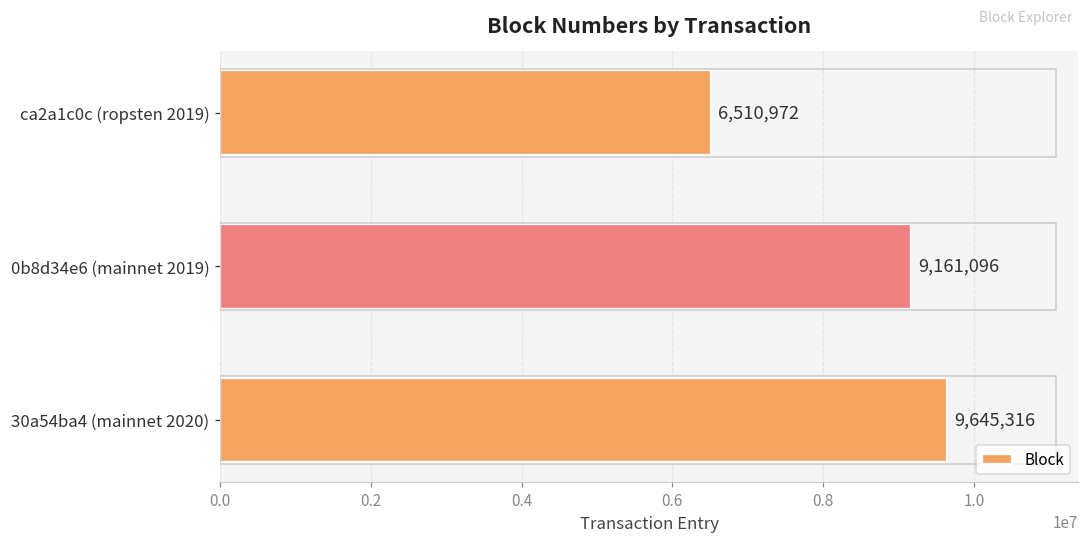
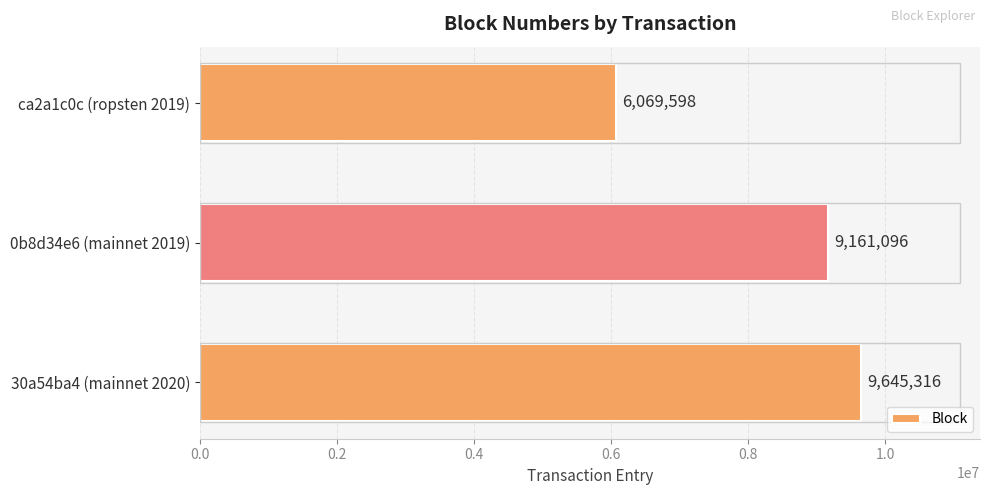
  {
-   "ca2a1c0c (ropsten 2019)": "6,510,972",
+   "ca2a1c0c (ropsten 2019)": "6,069,598",
    "0b8d34e6 (mainnet 2019)": "9,161,096",
    "30a54ba4 (mainnet 2020)": "9,645,316"
  }
